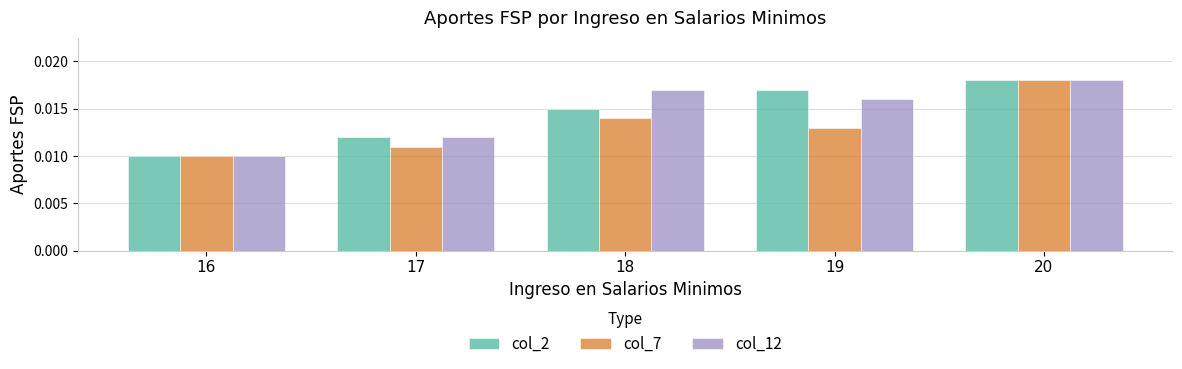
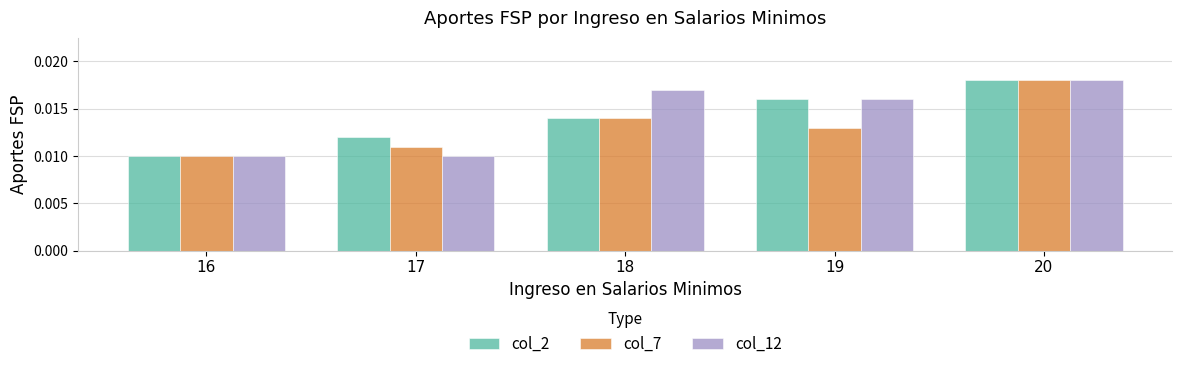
  {
    "col_2": {
      "16": 0.010,
      "17": 0.012,
-     "18": 0.015,
-     "19": 0.017,
+     "18": 0.014,
+     "19": 0.016,
      "20": 0.018
    },
    "col_7": {
      "16": 0.010,
      "17": 0.011,
      "18": 0.014,
      "19": 0.013,
      "20": 0.018
    },
    "col_12": {
      "16": 0.010,
-     "17": 0.012,
+     "17": 0.010,
      "18": 0.017,
      "19": 0.016,
      "20": 0.018
    }
  }
